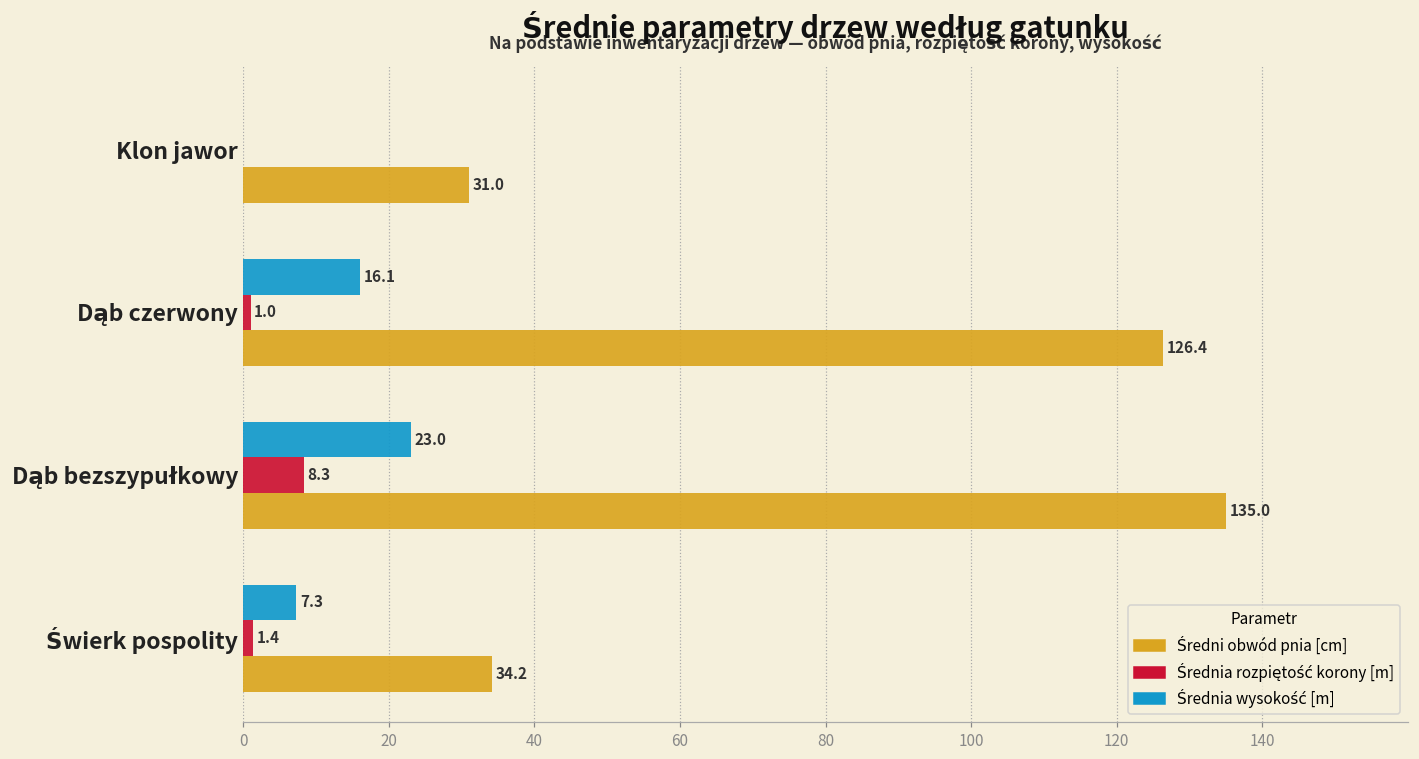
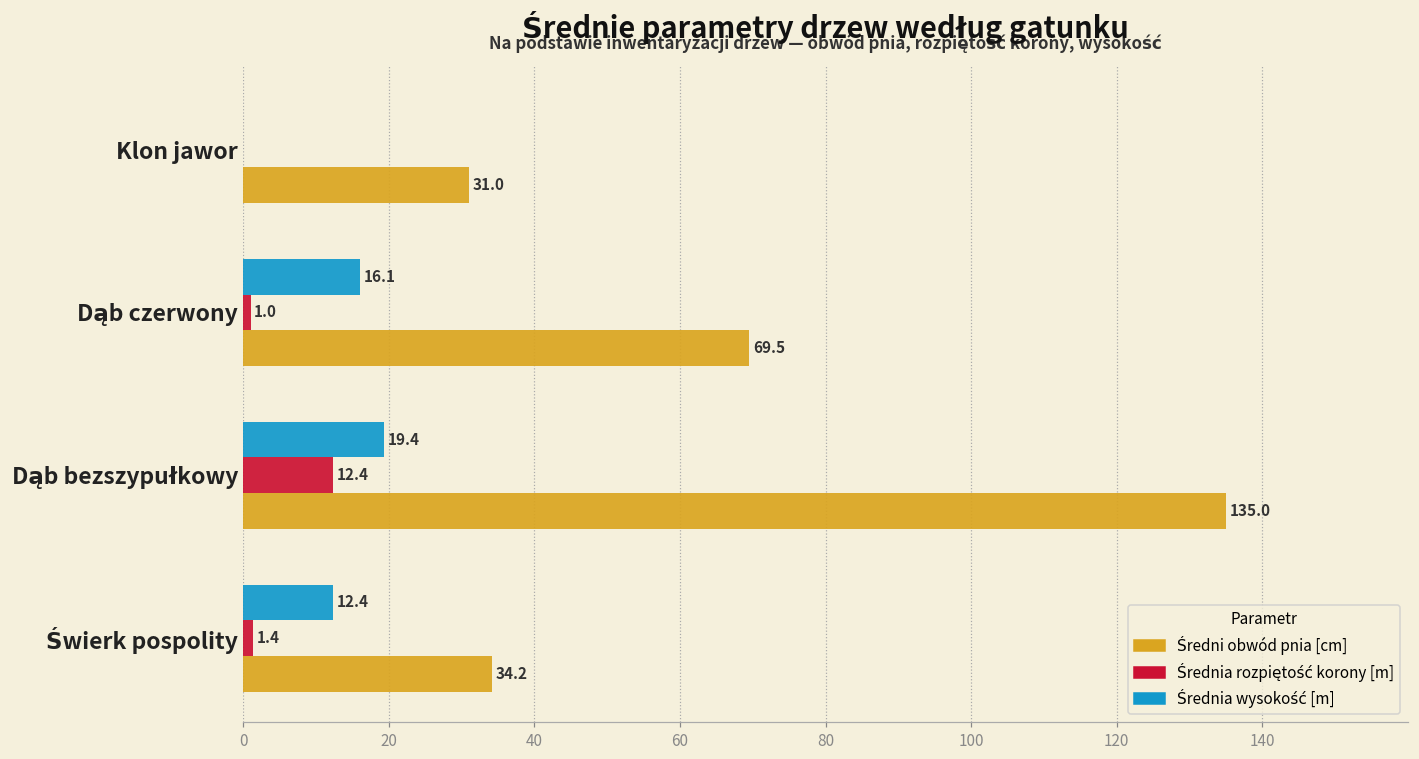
  {
    "Średni obwód pnia [cm]": {
      "Klon jawor": 31.0,
-     "Dąb czerwony": 126.4,
+     "Dąb czerwony": 69.5,
      "Dąb bezszypułkowy": 135.0,
      "Świerk pospolity": 34.2
    },
    "Średnia rozpiętość korony [m]": {
      "Dąb czerwony": 1.0,
-     "Dąb bezszypułkowy": 8.3,
+     "Dąb bezszypułkowy": 12.4,
      "Świerk pospolity": 1.4
    },
    "Średnia wysokość [m]": {
      "Dąb czerwony": 16.1,
-     "Dąb bezszypułkowy": 23.0,
-     "Świerk pospolity": 7.3
+     "Dąb bezszypułkowy": 19.4,
+     "Świerk pospolity": 12.4
    }
  }
